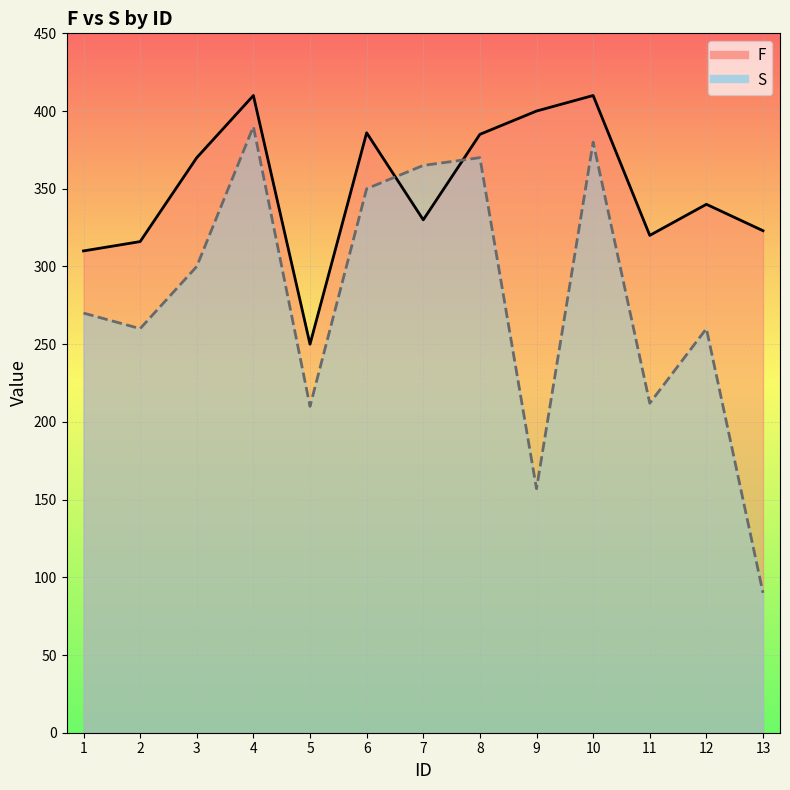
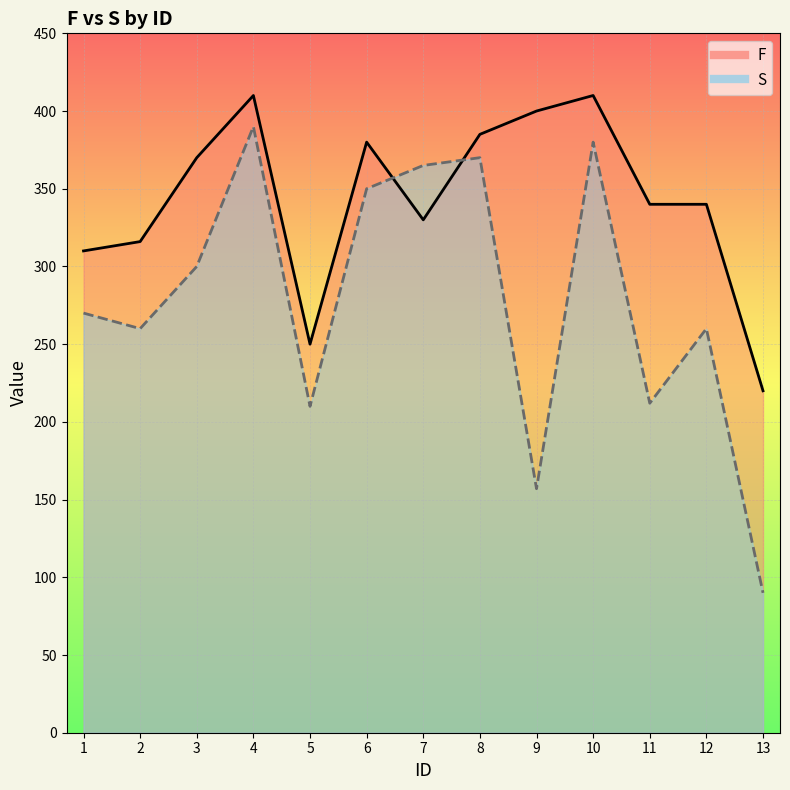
  {
    "F": {
      "1": 310,
      "2": 316,
      "3": 370,
      "4": 410,
      "5": 250,
-     "6": 386,
+     "6": 380,
      "7": 330,
      "8": 385,
      "9": 400,
      "10": 410,
-     "11": 320,
+     "11": 340,
      "12": 340,
-     "13": 323
+     "13": 220
    },
    "S": {
      "1": 270,
      "2": 260,
      "3": 300,
      "4": 390,
      "5": 210,
      "6": 350,
      "7": 365,
      "8": 370,
      "9": 157,
      "10": 380,
      "11": 212,
      "12": 260,
      "13": 90
    }
  }
